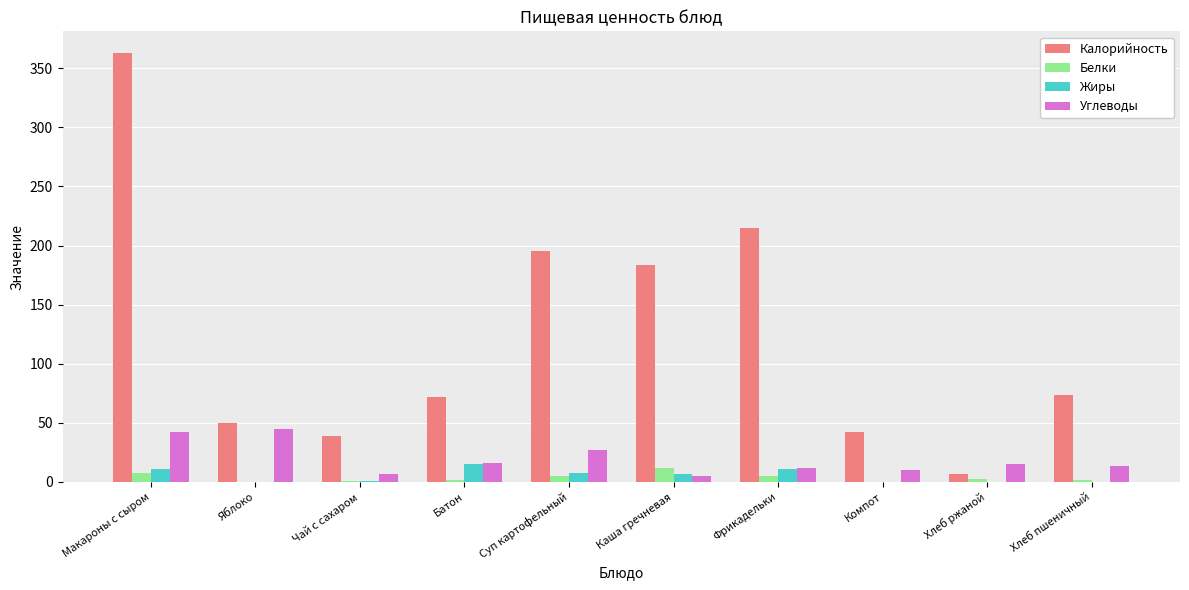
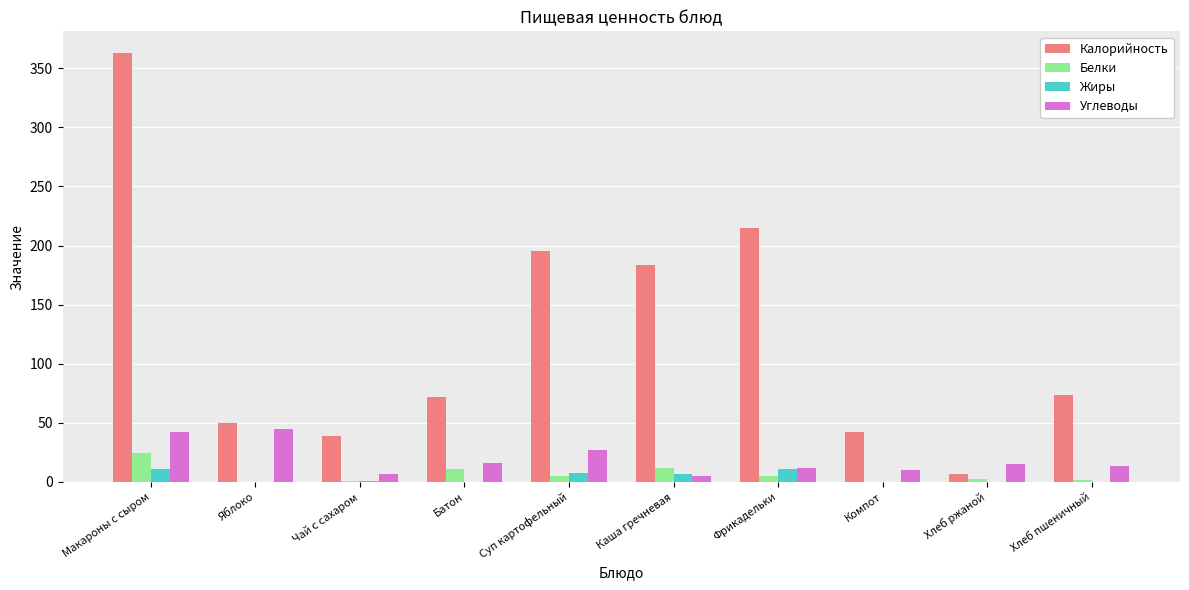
  {
    "Калорийность": {
      "Макароны с сыром": 363,
      "Яблоко": 50,
      "Чай с сахаром": 39,
      "Батон": 72,
      "Суп картофельный": 196,
      "Каша гречневая": 184,
      "Фрикадельки": 215,
      "Компот": 42,
      "Хлеб ржаной": 7,
      "Хлеб пшеничный": 74
    },
    "Белки": {
-     "Макароны с сыром": 8,
-     "Батон": 1,
+     "Макароны с сыром": 24,
+     "Батон": 11,
      "Суп картофельный": 5,
      "Каша гречневая": 12,
      "Фрикадельки": 5,
      "Хлеб ржаной": 2
    },
    "Жиры": {
      "Макароны с сыром": 11,
-     "Батон": 15,
+     "Батон": 0,
      "Суп картофельный": 8,
      "Каша гречневая": 7,
      "Фрикадельки": 11,
      "Компот": 0
    },
    "Углеводы": {
      "Макароны с сыром": 42,
      "Яблоко": 45,
      "Чай с сахаром": 6,
      "Батон": 16,
      "Суп картофельный": 27,
      "Каша гречневая": 5,
      "Фрикадельки": 12,
      "Компот": 10,
      "Хлеб ржаной": 16,
      "Хлеб пшеничный": 14
    }
  }
